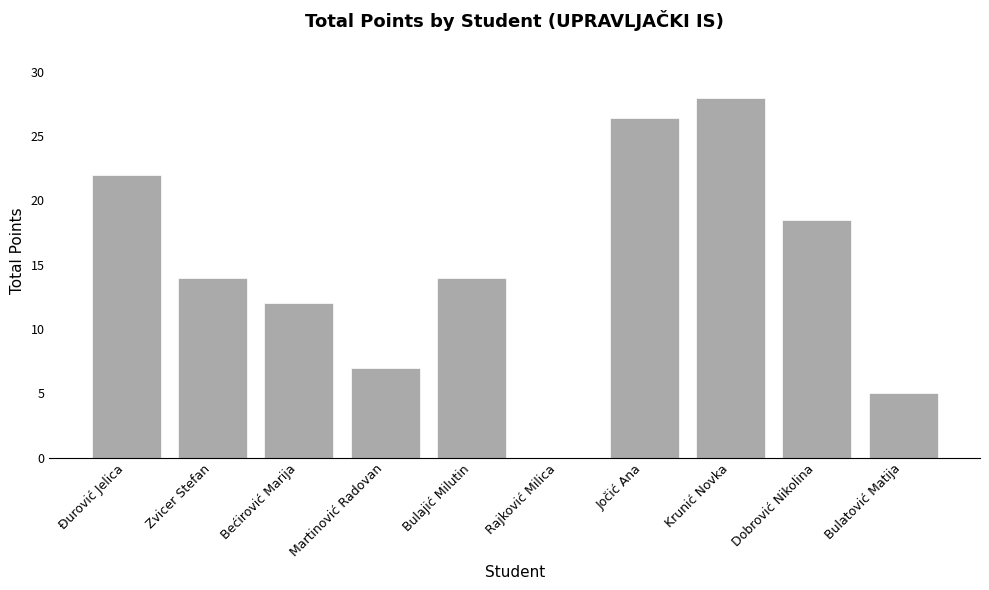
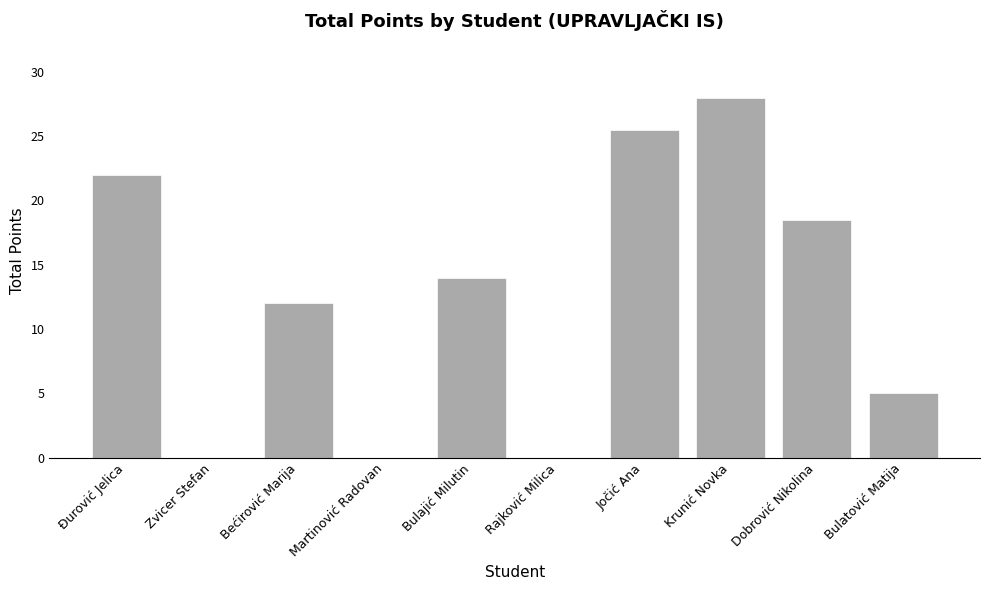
  {
    "Đurović Jelica": 22.0,
-   "Zvicer Stefan": 14,
+   "Zvicer Stefan": 0,
    "Bećirović Marija": 12.0,
-   "Martinović Radovan": 7,
+   "Martinović Radovan": 0,
    "Bulajić Milutin": 14.0,
    "Rajković Milica": 0.0,
-   "Jočić Ana": 26.4,
+   "Jočić Ana": 25.5,
    "Krunić Novka": 28.0,
    "Dobrović Nikolina": 18.5,
    "Bulatović Matija": 5.0
  }
